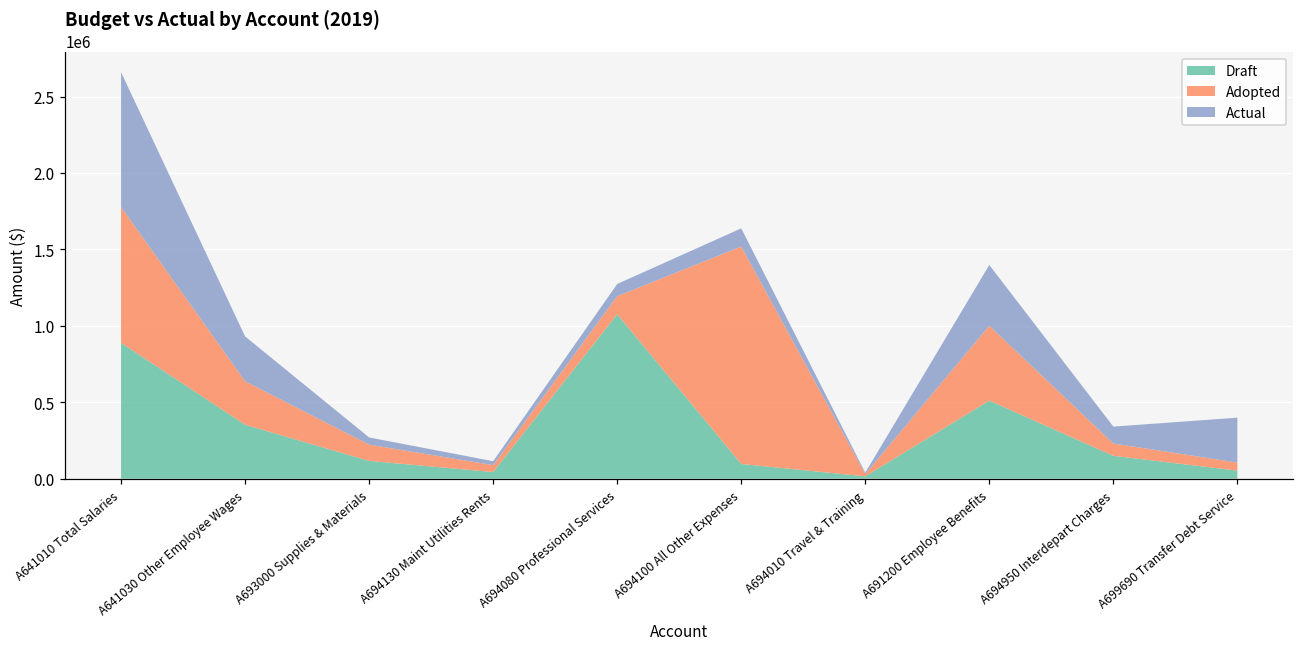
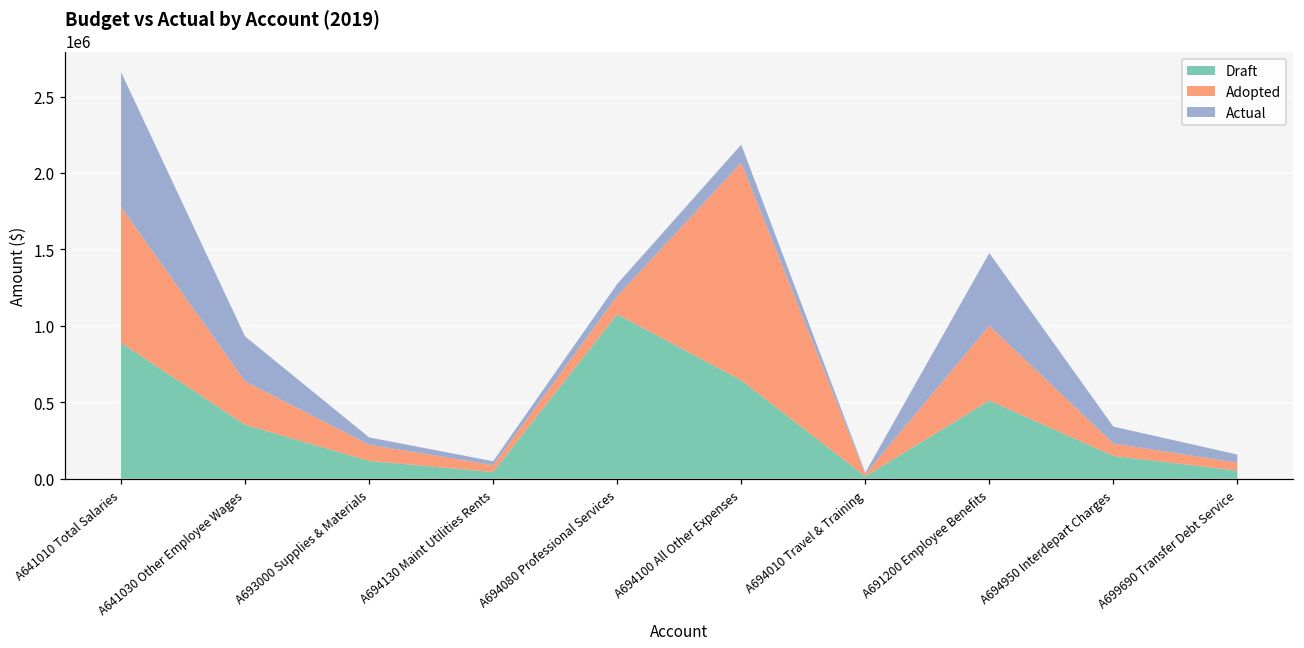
  {
    "Draft": {
      "A641010 Total Salaries": 890000,
      "A641030 Other Employee Wages": 350000,
      "A693000 Supplies & Materials": 120000,
      "A694130 Maint Utilities Rents": 40000,
      "A694080 Professional Services": 1080000,
-     "A694100 All Other Expenses": 100000,
+     "A694100 All Other Expenses": 640000,
      "A691200 Employee Benefits": 510000,
      "A694950 Interdepart Charges": 150000,
      "A699690 Transfer Debt Service": 50000
    },
    "Adopted": {
      "A641010 Total Salaries": 890000,
      "A641030 Other Employee Wages": 280000,
      "A693000 Supplies & Materials": 110000,
      "A694130 Maint Utilities Rents": 50000,
      "A694080 Professional Services": 120000,
      "A694100 All Other Expenses": 1420000,
      "A691200 Employee Benefits": 490000,
      "A694950 Interdepart Charges": 80000,
      "A699690 Transfer Debt Service": 50000
    },
    "Actual": {
      "A641010 Total Salaries": 880000,
      "A641030 Other Employee Wages": 290000,
      "A693000 Supplies & Materials": 50000,
      "A694130 Maint Utilities Rents": 30000,
      "A694080 Professional Services": 80000,
      "A694100 All Other Expenses": 120000,
-     "A691200 Employee Benefits": 400000,
+     "A691200 Employee Benefits": 480000,
      "A694950 Interdepart Charges": 110000,
-     "A699690 Transfer Debt Service": 290000
+     "A699690 Transfer Debt Service": 50000
    }
  }
